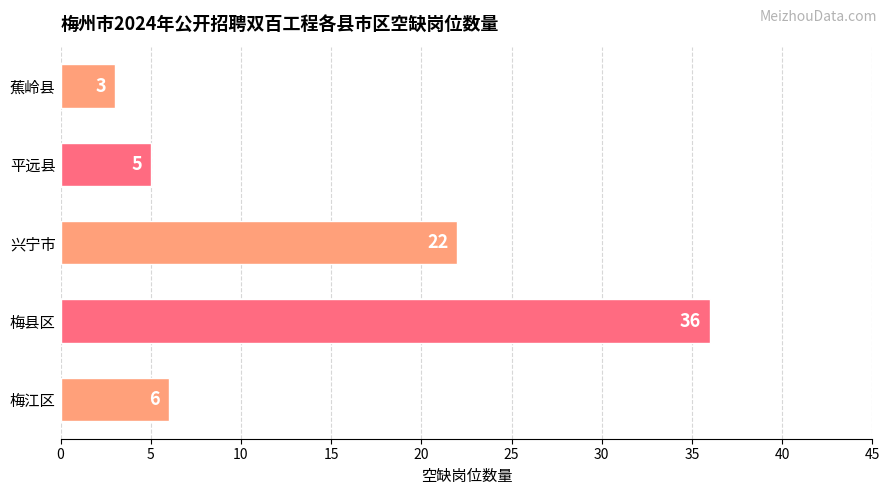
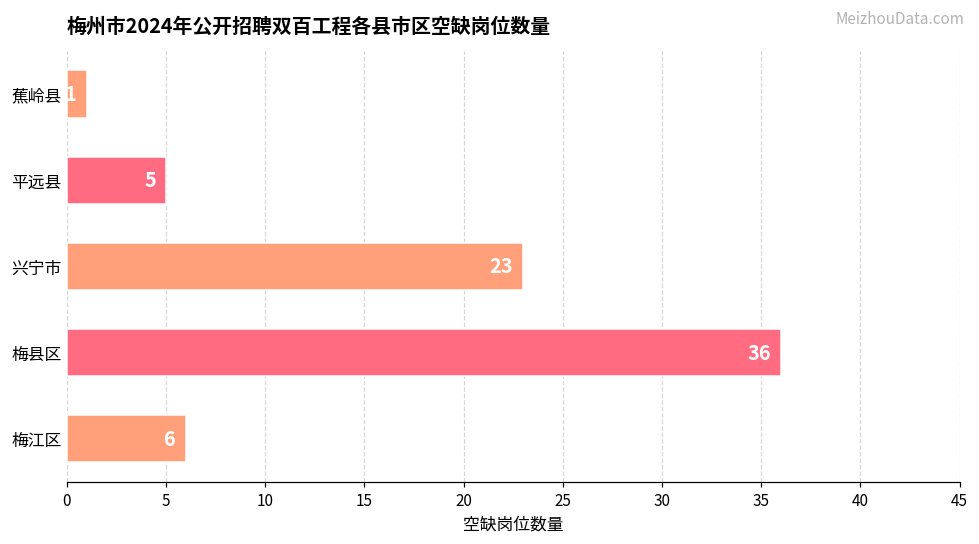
  {
-   "蕉岭县": 3,
+   "蕉岭县": 1,
    "平远县": 5,
-   "兴宁市": 22,
+   "兴宁市": 23,
    "梅县区": 36,
    "梅江区": 6
  }
